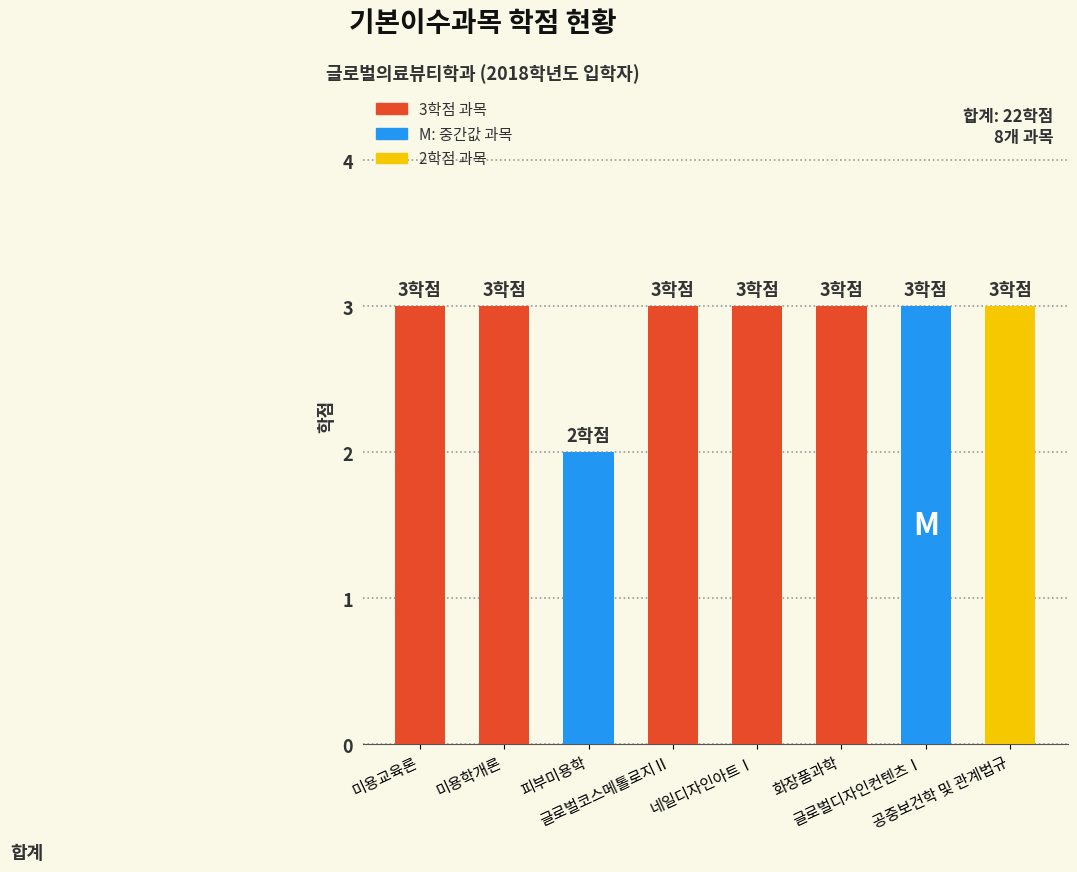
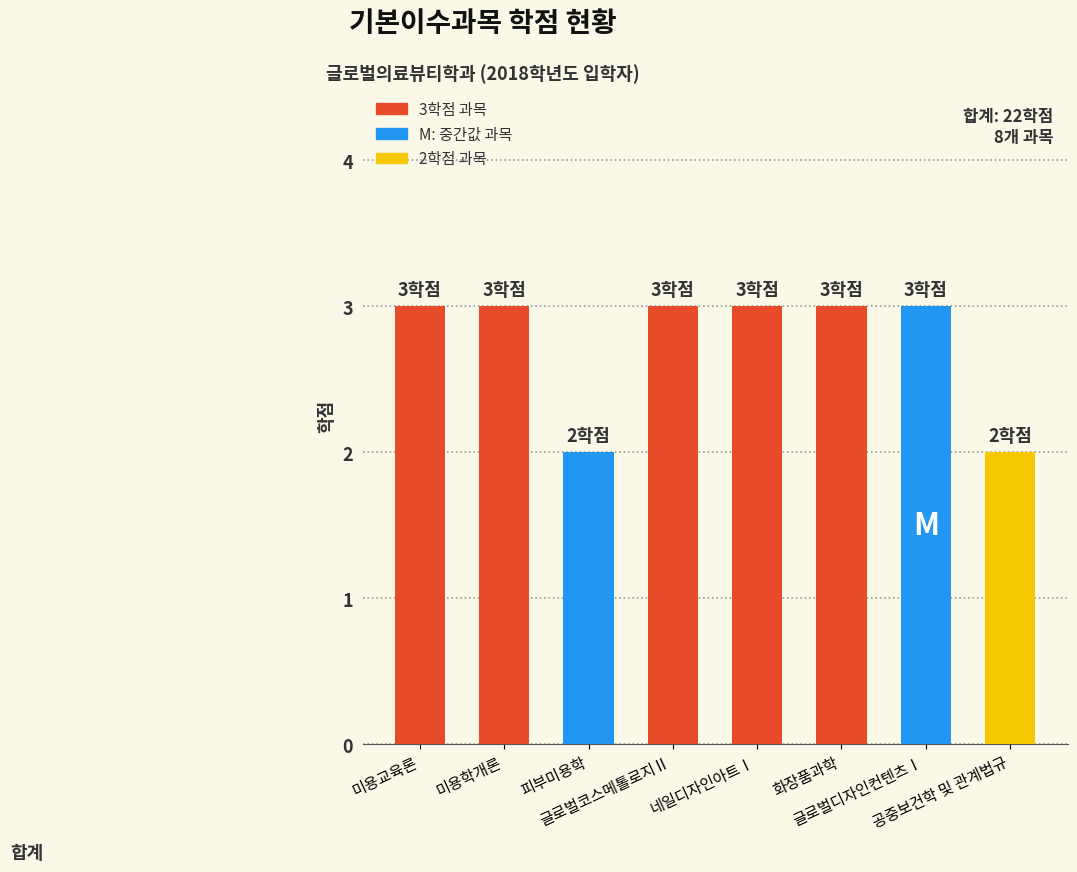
  {
    "미용교육론": 3,
    "미용학개론": 3,
    "피부미용학": 2,
    "글로벌코스메톨로지Ⅱ": 3,
    "네일디자인아트Ⅰ": 3,
    "화장품과학": 3,
    "글로벌디자인컨텐츠Ⅰ": 3,
-   "공중보건학 및 관계법규": 3
+   "공중보건학 및 관계법규": 2
  }
